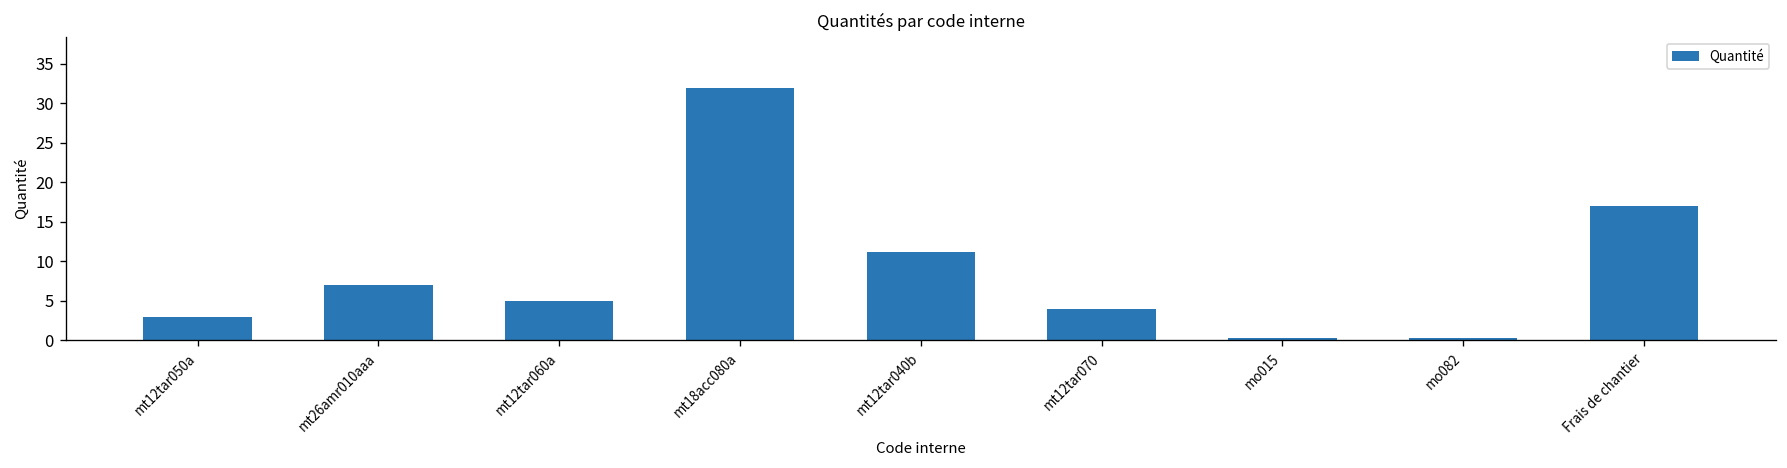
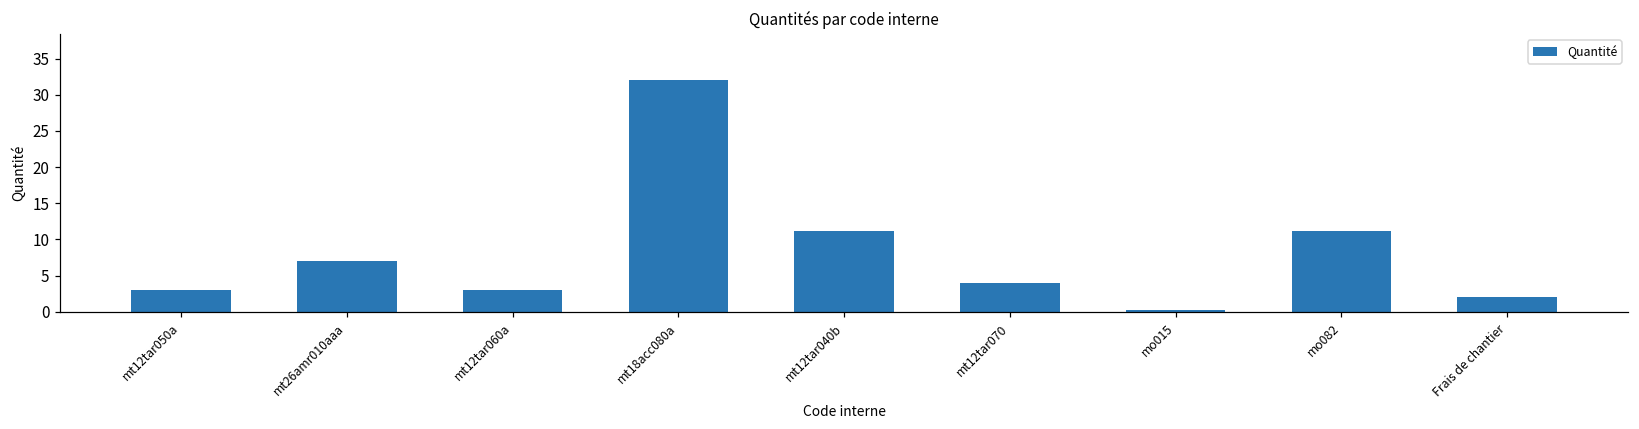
  {
    "mt12tar050a": 3,
    "mt26amr010aaa": 7,
-   "mt12tar060a": 5,
+   "mt12tar060a": 3,
    "mt18acc080a": 32,
    "mt12tar040b": 11,
    "mt12tar070": 4,
-   "mo082": 0,
-   "Frais de chantier": 17
+   "mo082": 11,
+   "Frais de chantier": 2
  }
